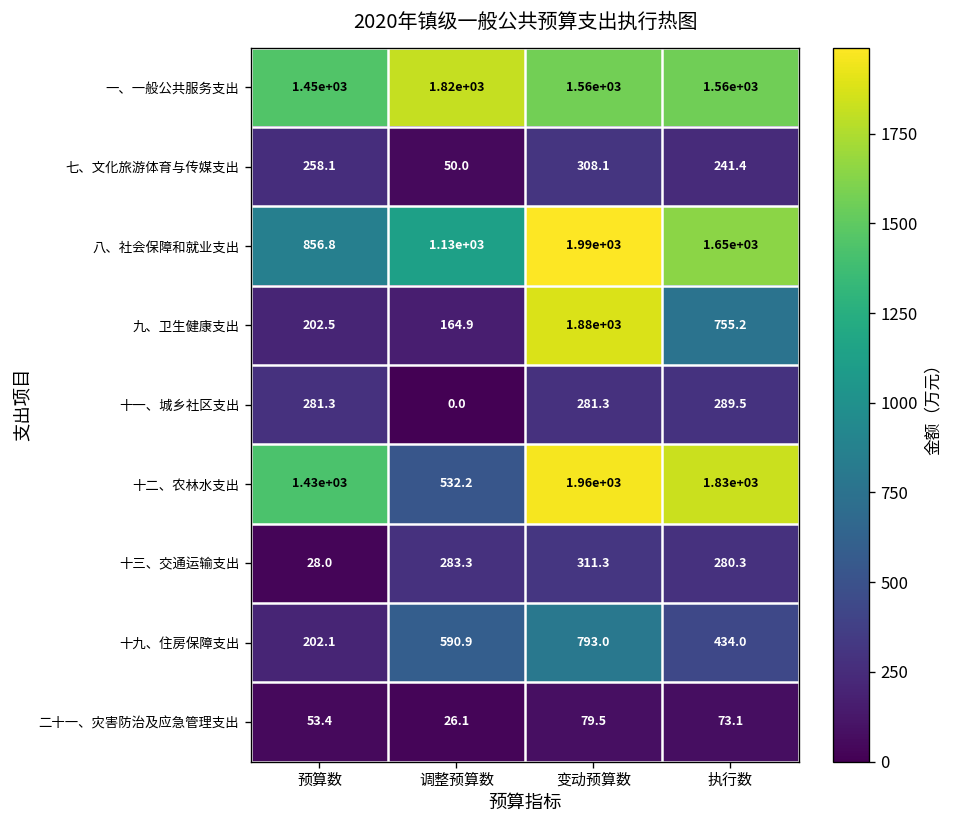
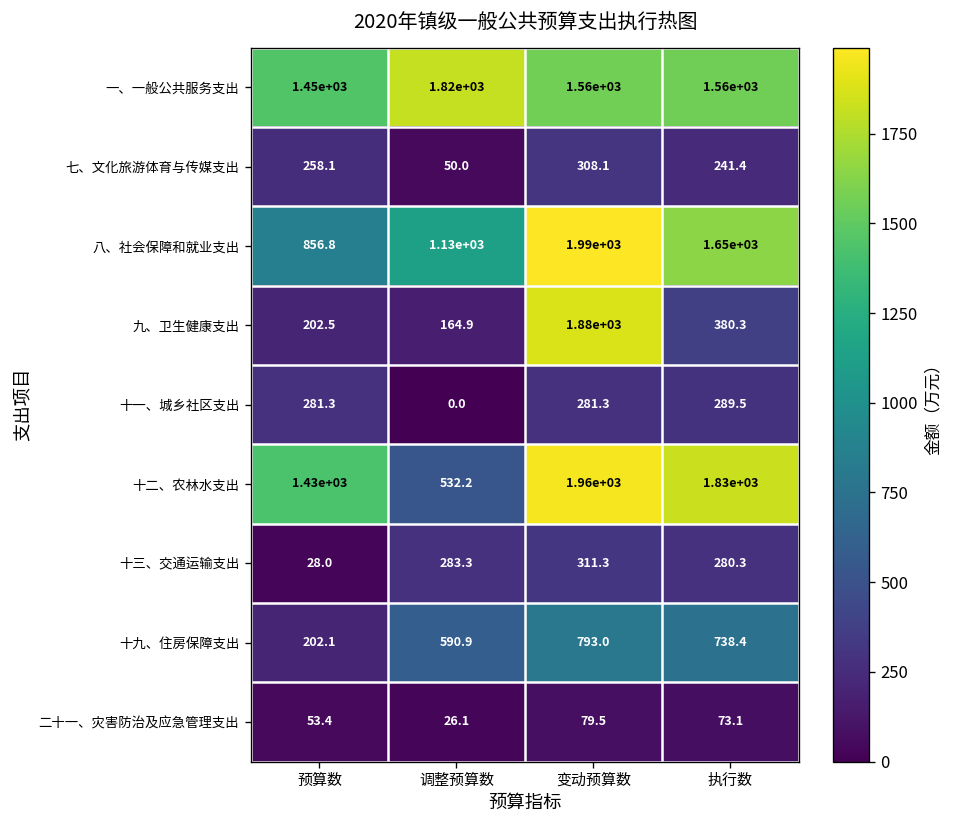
  {
    "一、一般公共服务支出": {
      "预算数": "1.45e+03",
      "调整预算数": "1.82e+03",
      "变动预算数": "1.56e+03",
      "执行数": "1.56e+03"
    },
    "七、文化旅游体育与传媒支出": {
      "预算数": "258.1",
      "调整预算数": "50.0",
      "变动预算数": "308.1",
      "执行数": "241.4"
    },
    "八、社会保障和就业支出": {
      "预算数": "856.8",
      "调整预算数": "1.13e+03",
      "变动预算数": "1.99e+03",
      "执行数": "1.65e+03"
    },
    "九、卫生健康支出": {
      "预算数": "202.5",
      "调整预算数": "164.9",
      "变动预算数": "1.88e+03",
-     "执行数": "755.2"
+     "执行数": "380.3"
    },
    "十一、城乡社区支出": {
      "预算数": "281.3",
      "调整预算数": "0.0",
      "变动预算数": "281.3",
      "执行数": "289.5"
    },
    "十二、农林水支出": {
      "预算数": "1.43e+03",
      "调整预算数": "532.2",
      "变动预算数": "1.96e+03",
      "执行数": "1.83e+03"
    },
    "十三、交通运输支出": {
      "预算数": "28.0",
      "调整预算数": "283.3",
      "变动预算数": "311.3",
      "执行数": "280.3"
    },
    "十九、住房保障支出": {
      "预算数": "202.1",
      "调整预算数": "590.9",
      "变动预算数": "793.0",
-     "执行数": "434.0"
+     "执行数": "738.4"
    },
    "二十一、灾害防治及应急管理支出": {
      "预算数": "53.4",
      "调整预算数": "26.1",
      "变动预算数": "79.5",
      "执行数": "73.1"
    }
  }
